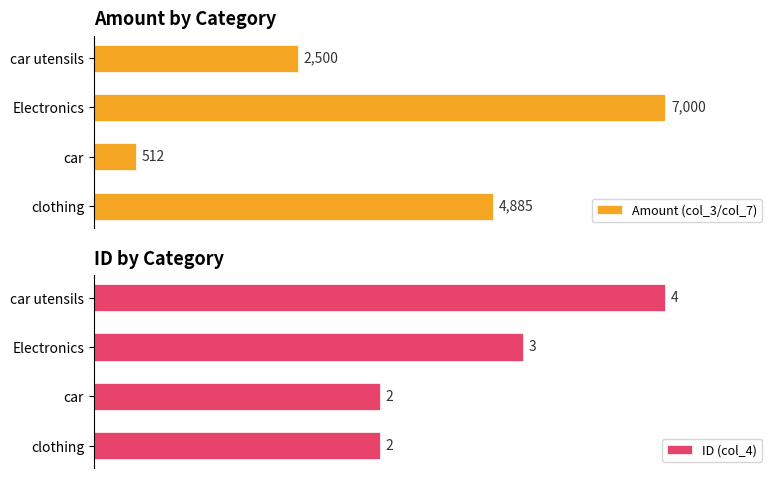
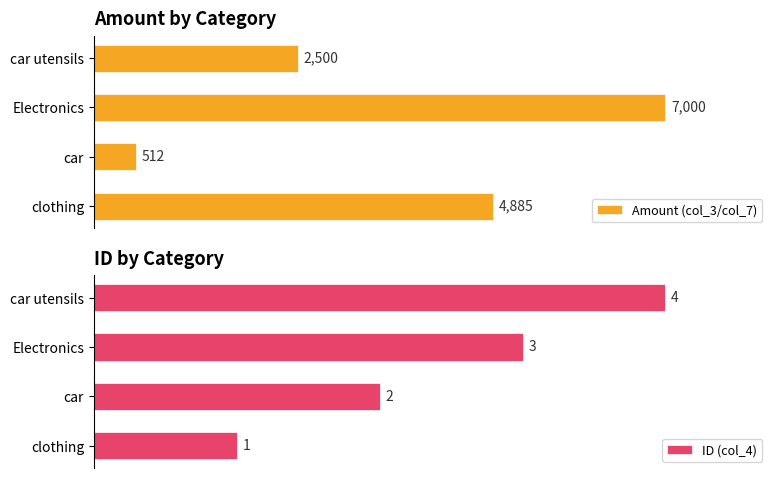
  {
    "Amount by Category": {
      "car utensils": "2,500",
      "Electronics": "7,000",
      "car": "512",
      "clothing": "4,885"
    },
    "ID by Category": {
      "car utensils": "4",
      "Electronics": "3",
      "car": "2",
-     "clothing": "2"
+     "clothing": "1"
    }
  }
